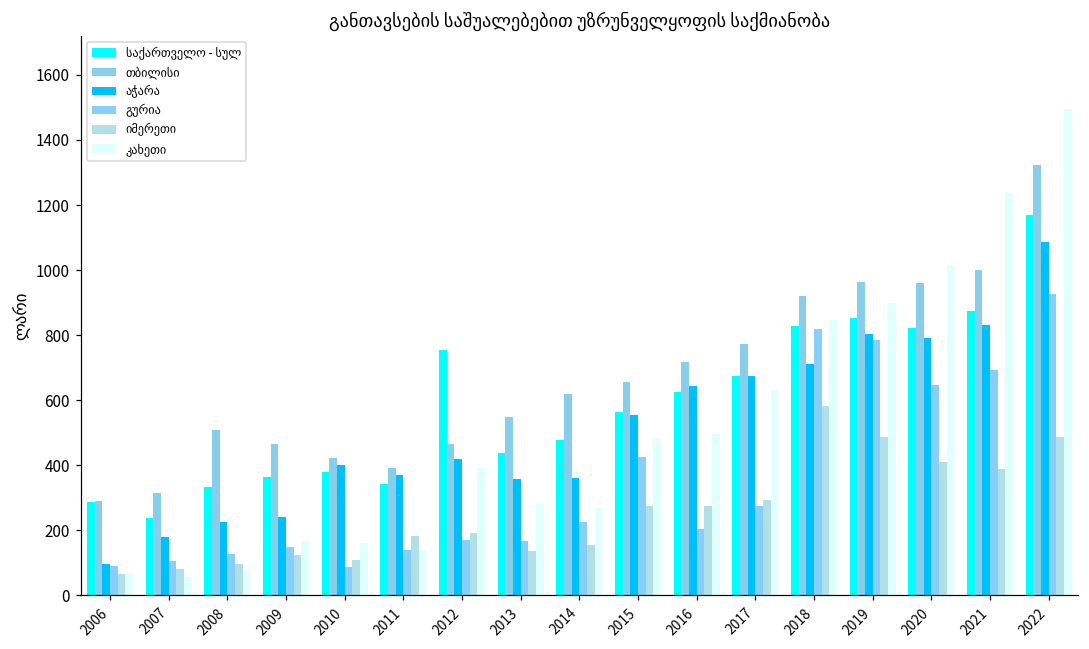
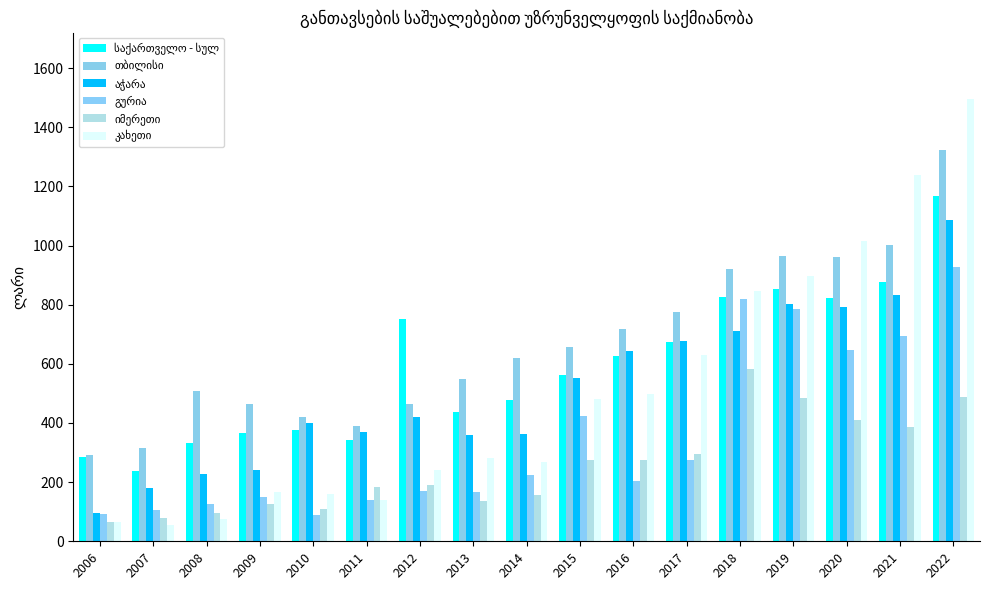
  {
    "საქართველო - სულ": {
      "2006": 290,
      "2007": 240,
      "2008": 330,
      "2009": 360,
      "2010": 380,
      "2011": 340,
      "2012": 750,
      "2013": 440,
      "2014": 480,
      "2015": 560,
      "2016": 630,
      "2017": 670,
      "2018": 830,
      "2019": 850,
      "2020": 820,
      "2021": 880,
      "2022": 1170
    },
    "აჭარა": {
      "2006": 100,
      "2007": 180,
      "2008": 230,
      "2009": 240,
      "2010": 400,
      "2011": 370,
      "2012": 420,
      "2013": 360,
      "2014": 360,
      "2015": 550,
      "2016": 640,
      "2017": 680,
      "2018": 710,
      "2019": 800,
      "2020": 790,
      "2021": 830,
      "2022": 1090
    },
    "კახეთი": {
      "2006": 70,
      "2007": 60,
      "2008": 80,
      "2009": 170,
      "2010": 160,
      "2011": 140,
-     "2012": 390,
+     "2012": 240,
      "2013": 280,
      "2014": 270,
      "2015": 480,
      "2016": 500,
      "2017": 630,
      "2018": 850,
      "2019": 900,
      "2020": 1020,
      "2021": 1240,
      "2022": 1500
    }
  }
